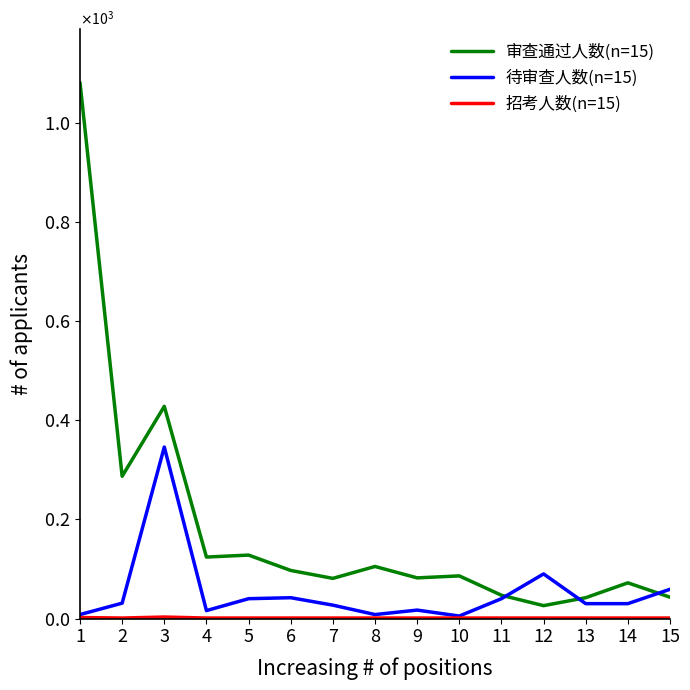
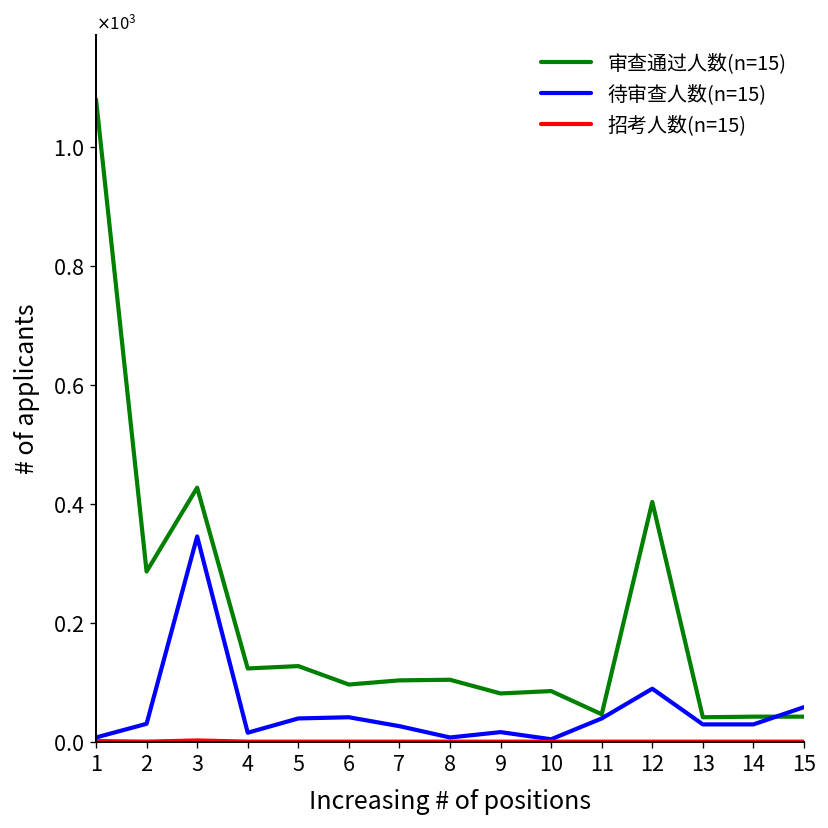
  {
    "审查通过人数(n=15)": {
      "1": 1080,
      "2": 290,
      "3": 430,
      "4": 120,
      "5": 130,
      "6": 100,
-     "7": 80,
+     "7": 100,
      "8": 110,
      "9": 80,
      "10": 90,
      "11": 50,
-     "12": 30,
+     "12": 400,
      "13": 40,
-     "14": 70,
+     "14": 40,
      "15": 40
    },
    "待审查人数(n=15)": {
      "1": 10,
      "2": 30,
      "3": 350,
      "4": 20,
      "5": 40,
      "6": 40,
      "7": 30,
      "8": 10,
      "9": 20,
      "11": 40,
      "12": 90,
      "13": 30,
      "14": 30,
      "15": 60
    },
    "招考人数(n=15)": {
      "1": 0,
      "2": 0,
      "3": 0,
      "4": 0,
      "5": 0,
      "6": 0,
      "7": 0,
      "8": 0,
      "9": 0,
      "11": 0,
      "12": 0,
      "13": 0,
      "14": 0,
      "15": 0
    }
  }
